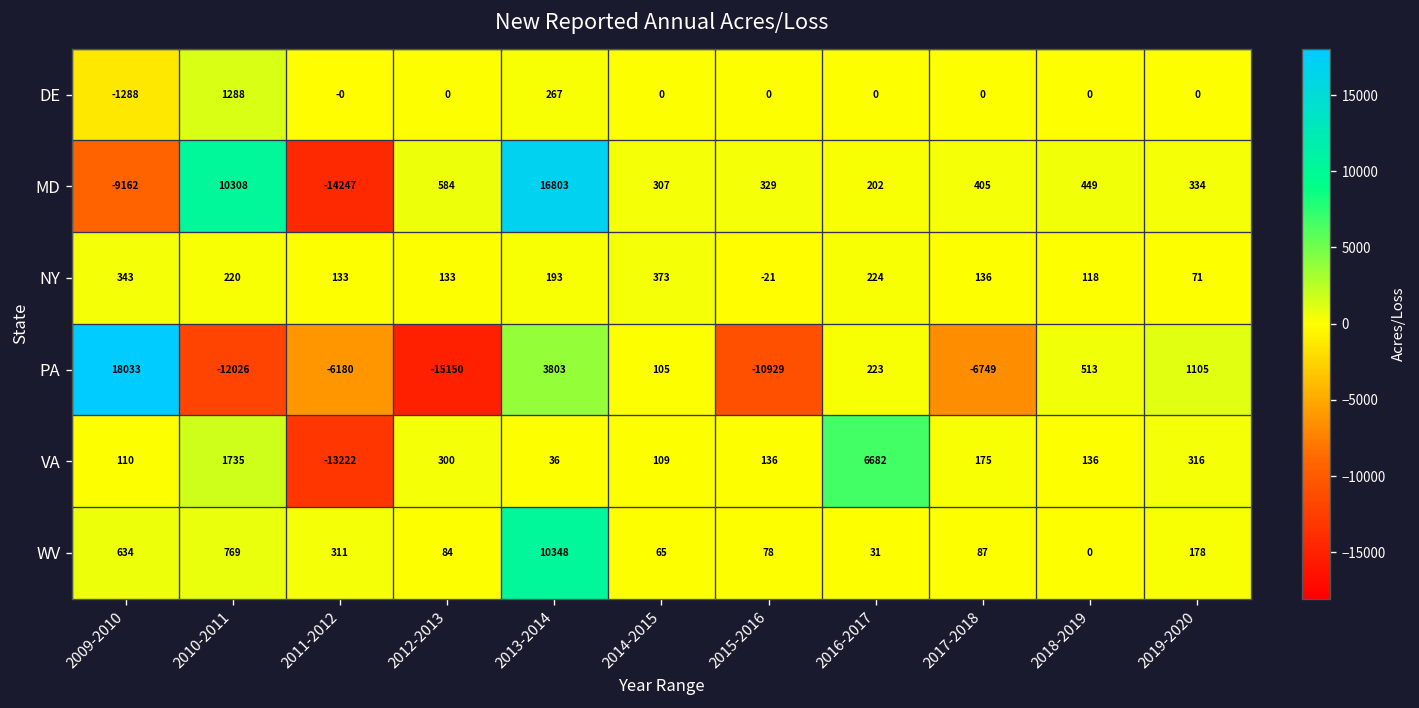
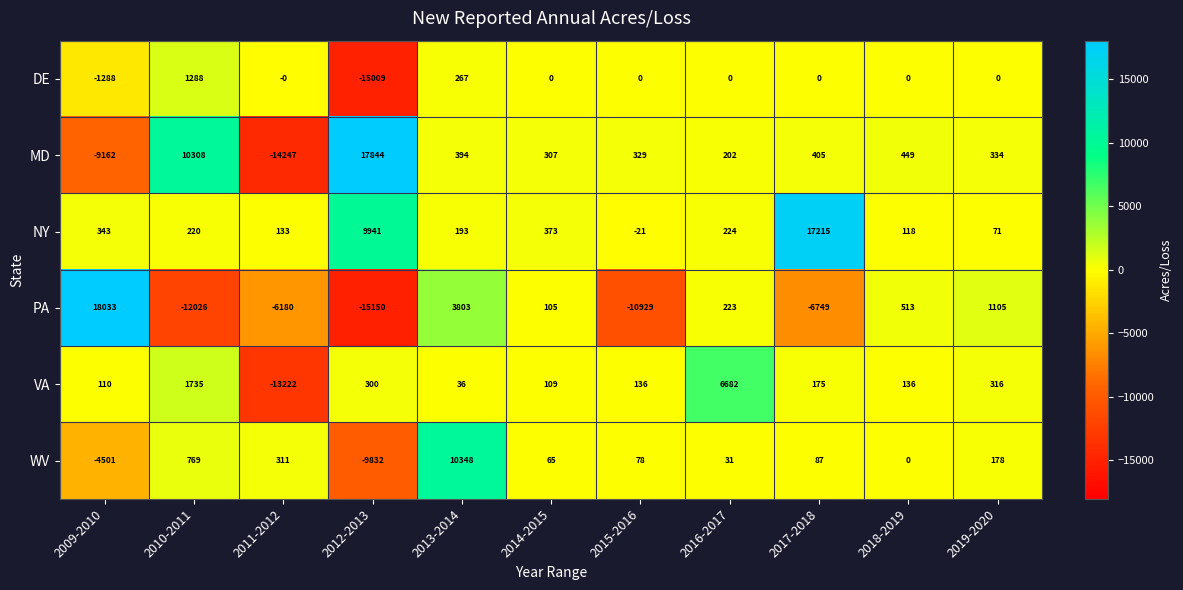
  {
    "DE": {
      "2009-2010": -1288,
      "2010-2011": 1288,
      "2011-2012": -0,
-     "2012-2013": 0,
+     "2012-2013": -15009,
      "2013-2014": 267,
      "2014-2015": 0,
      "2015-2016": 0,
      "2016-2017": 0,
      "2017-2018": 0,
      "2018-2019": 0,
      "2019-2020": 0
    },
    "MD": {
      "2009-2010": -9162,
      "2010-2011": 10308,
      "2011-2012": -14247,
-     "2012-2013": 584,
-     "2013-2014": 16803,
+     "2012-2013": 17844,
+     "2013-2014": 394,
      "2014-2015": 307,
      "2015-2016": 329,
      "2016-2017": 202,
      "2017-2018": 405,
      "2018-2019": 449,
      "2019-2020": 334
    },
    "NY": {
      "2009-2010": 343,
      "2010-2011": 220,
      "2011-2012": 133,
-     "2012-2013": 133,
+     "2012-2013": 9941,
      "2013-2014": 193,
      "2014-2015": 373,
      "2015-2016": -21,
      "2016-2017": 224,
-     "2017-2018": 136,
+     "2017-2018": 17215,
      "2018-2019": 118,
      "2019-2020": 71
    },
    "PA": {
      "2009-2010": 18033,
      "2010-2011": -12026,
      "2011-2012": -6180,
      "2012-2013": -15150,
      "2013-2014": 3803,
      "2014-2015": 105,
      "2015-2016": -10929,
      "2016-2017": 223,
      "2017-2018": -6749,
      "2018-2019": 513,
      "2019-2020": 1105
    },
    "VA": {
      "2009-2010": 110,
      "2010-2011": 1735,
      "2011-2012": -13222,
      "2012-2013": 300,
      "2013-2014": 36,
      "2014-2015": 109,
      "2015-2016": 136,
      "2016-2017": 6682,
      "2017-2018": 175,
      "2018-2019": 136,
      "2019-2020": 316
    },
    "WV": {
-     "2009-2010": 634,
+     "2009-2010": -4501,
      "2010-2011": 769,
      "2011-2012": 311,
-     "2012-2013": 84,
+     "2012-2013": -9832,
      "2013-2014": 10348,
      "2014-2015": 65,
      "2015-2016": 78,
      "2016-2017": 31,
      "2017-2018": 87,
      "2018-2019": 0,
      "2019-2020": 178
    }
  }
